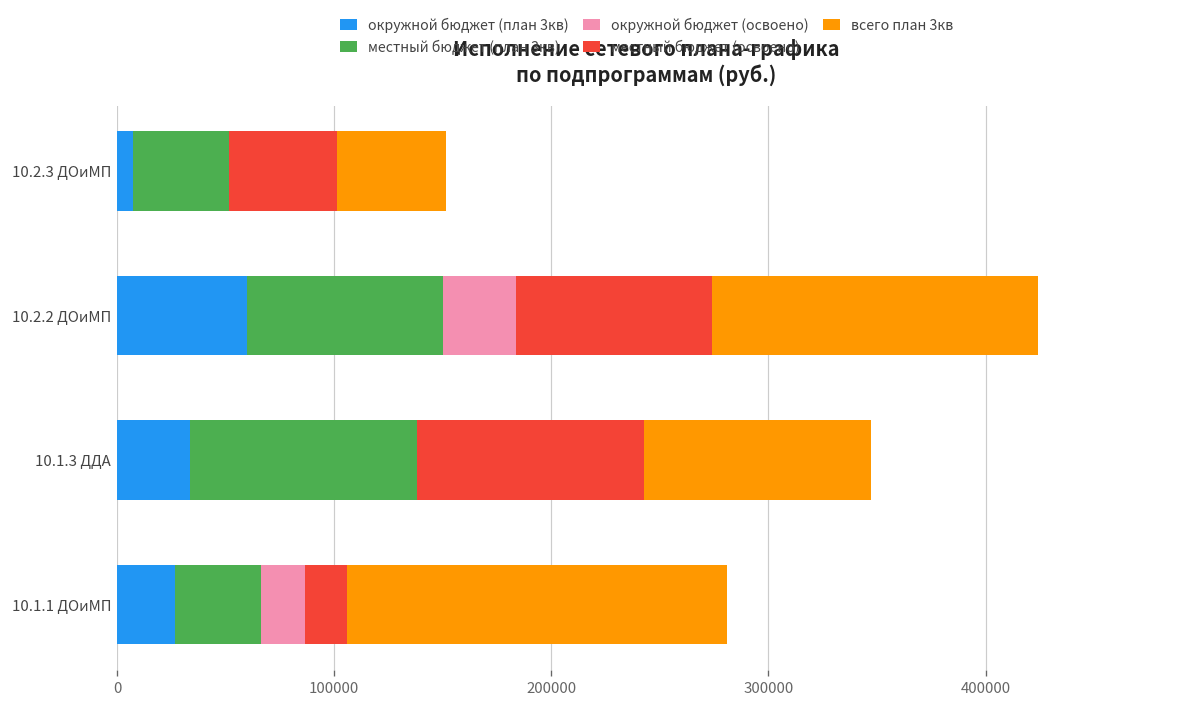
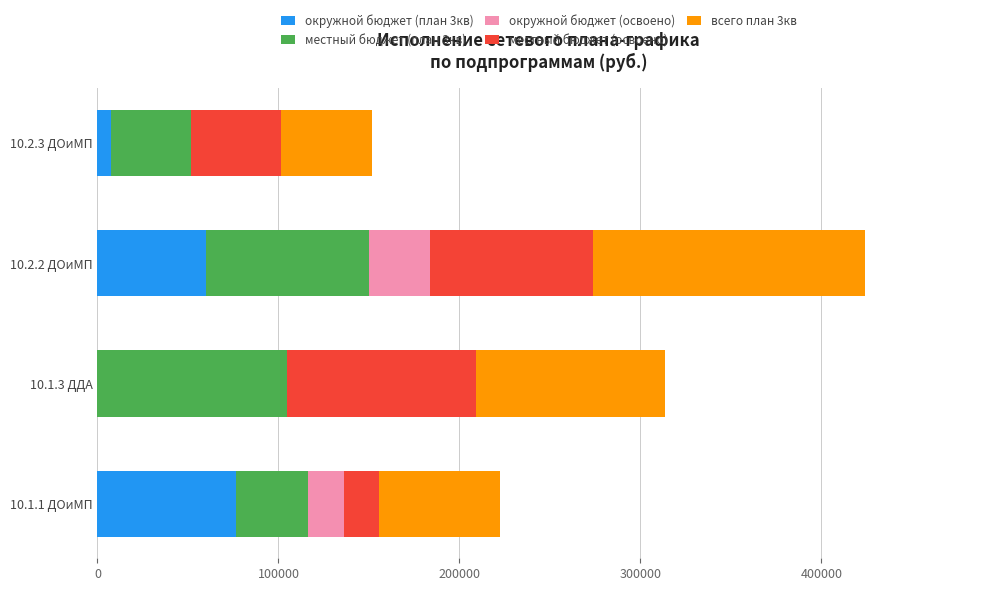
  {
    "окружной бюджет (план 3кв)": {
      "10.2.3 ДОиМП": 7000,
      "10.2.2 ДОиМП": 60000,
-     "10.1.3 ДДА": 34000,
-     "10.1.1 ДОиМП": 27000
+     "10.1.3 ДДА": 0,
+     "10.1.1 ДОиМП": 76000
    },
    "местный бюджет (план 3кв)": {
      "10.2.3 ДОиМП": 44000,
      "10.2.2 ДОиМП": 90000,
      "10.1.3 ДДА": 105000,
      "10.1.1 ДОиМП": 40000
    },
    "окружной бюджет (освоено)": {
      "10.2.3 ДОиМП": 0,
      "10.2.2 ДОиМП": 34000,
      "10.1.3 ДДА": 0,
      "10.1.1 ДОиМП": 20000
    },
    "местный бюджет (освоено)": {
      "10.2.3 ДОиМП": 50000,
      "10.2.2 ДОиМП": 90000,
      "10.1.3 ДДА": 104000,
      "10.1.1 ДОиМП": 19000
    },
    "всего план 3кв": {
      "10.2.3 ДОиМП": 50000,
      "10.2.2 ДОиМП": 150000,
      "10.1.3 ДДА": 105000,
-     "10.1.1 ДОиМП": 175000
+     "10.1.1 ДОиМП": 67000
    }
  }
